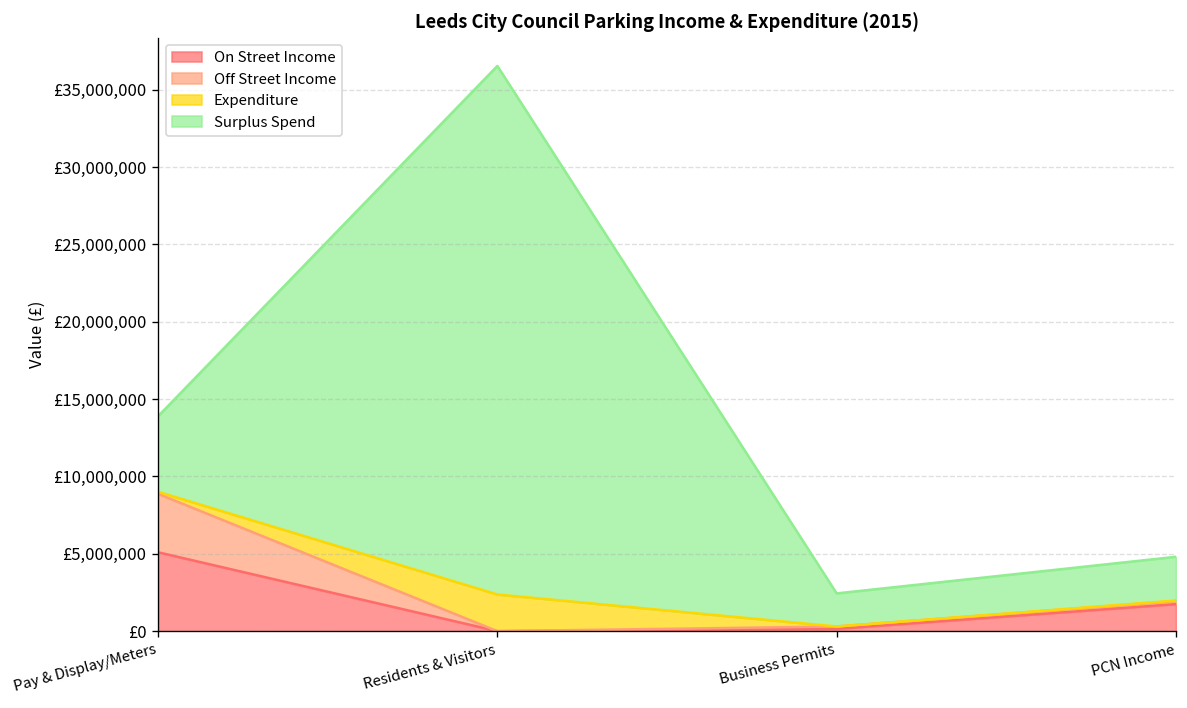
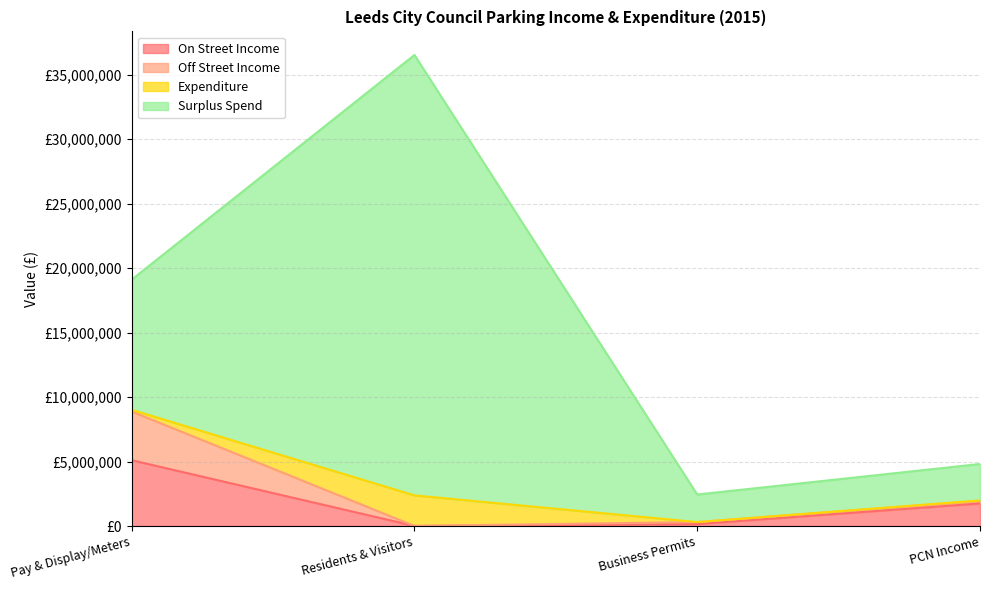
  {
    "Expenditure": {
      "Residents & Visitors": "£2,400,000"
    },
    "Surplus Spend": {
-     "Pay & Display/Meters": "£4,900,000",
+     "Pay & Display/Meters": "£10,100,000",
      "Residents & Visitors": "£34,200,000",
      "Business Permits": "£2,100,000",
      "PCN Income": "£2,800,000"
    }
  }
